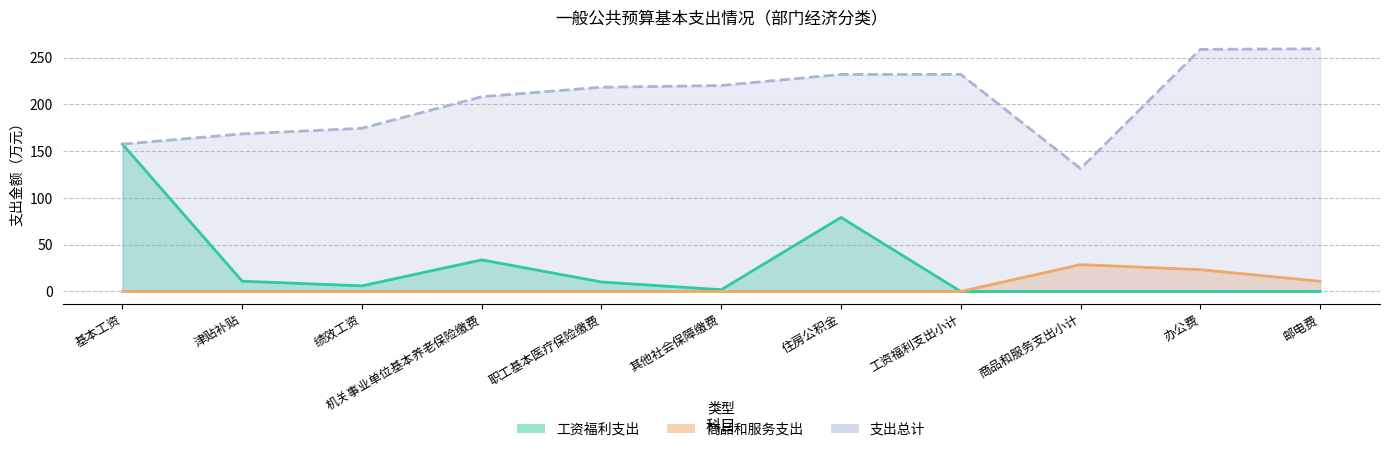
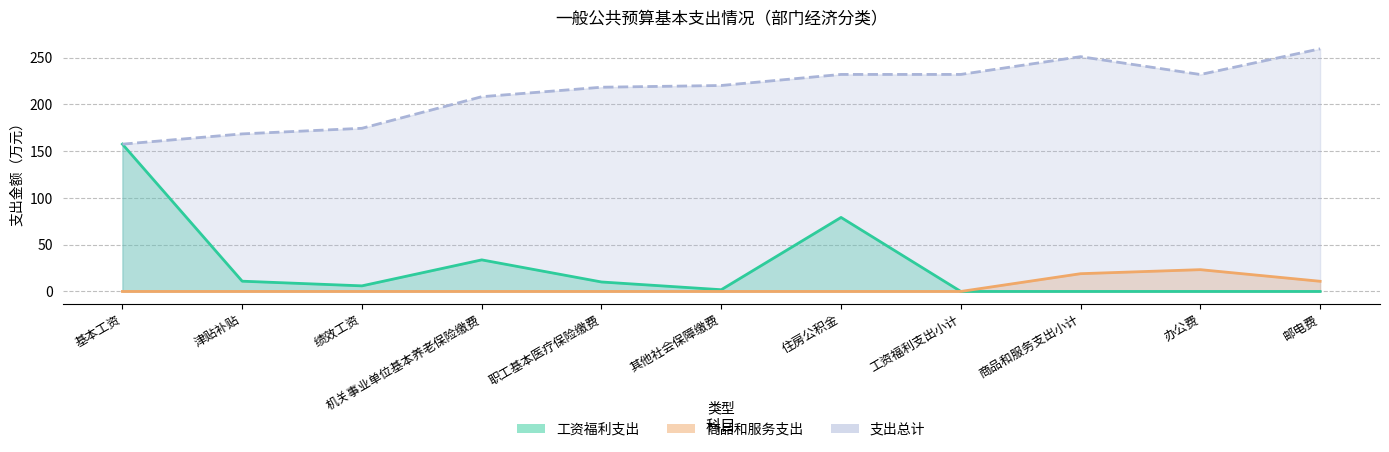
  {
    "工资福利支出": {
      "津贴补贴": 10,
      "绩效工资": 10,
      "机关事业单位基本养老保险缴费": 30,
      "职工基本医疗保险缴费": 10,
      "住房公积金": 80,
      "商品和服务支出小计": 0,
      "办公费": 0,
      "邮电费": 0
    },
    "商品和服务支出": {
      "基本工资": 0,
      "津贴补贴": 0,
      "绩效工资": 0,
      "机关事业单位基本养老保险缴费": 0,
      "职工基本医疗保险缴费": 0,
      "住房公积金": 0,
-     "商品和服务支出小计": 30,
+     "商品和服务支出小计": 20,
      "办公费": 20,
      "邮电费": 10
    },
    "支出总计": {
      "津贴补贴": 170,
      "绩效工资": 170,
      "机关事业单位基本养老保险缴费": 210,
      "职工基本医疗保险缴费": 220,
      "其他社会保障缴费": 220,
      "住房公积金": 230,
      "工资福利支出小计": 230,
-     "商品和服务支出小计": 130,
-     "办公费": 260,
+     "商品和服务支出小计": 250,
+     "办公费": 230,
      "邮电费": 260
    }
  }
